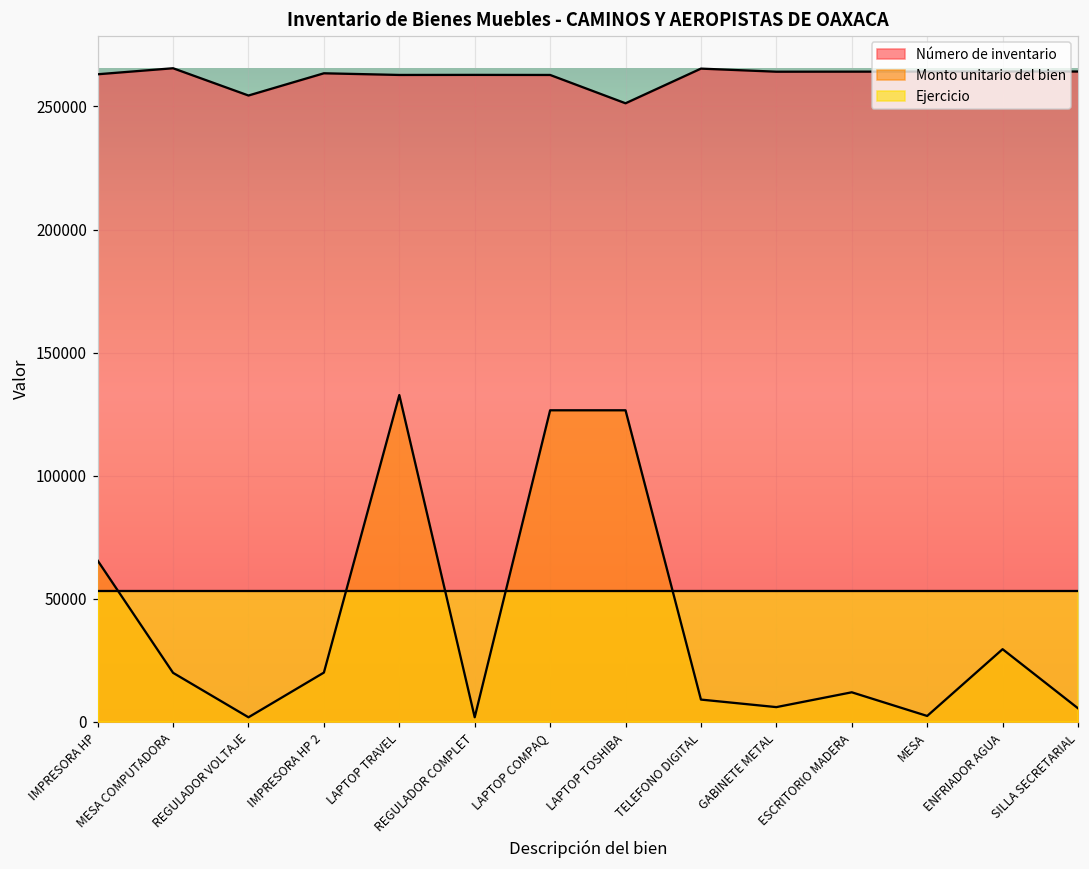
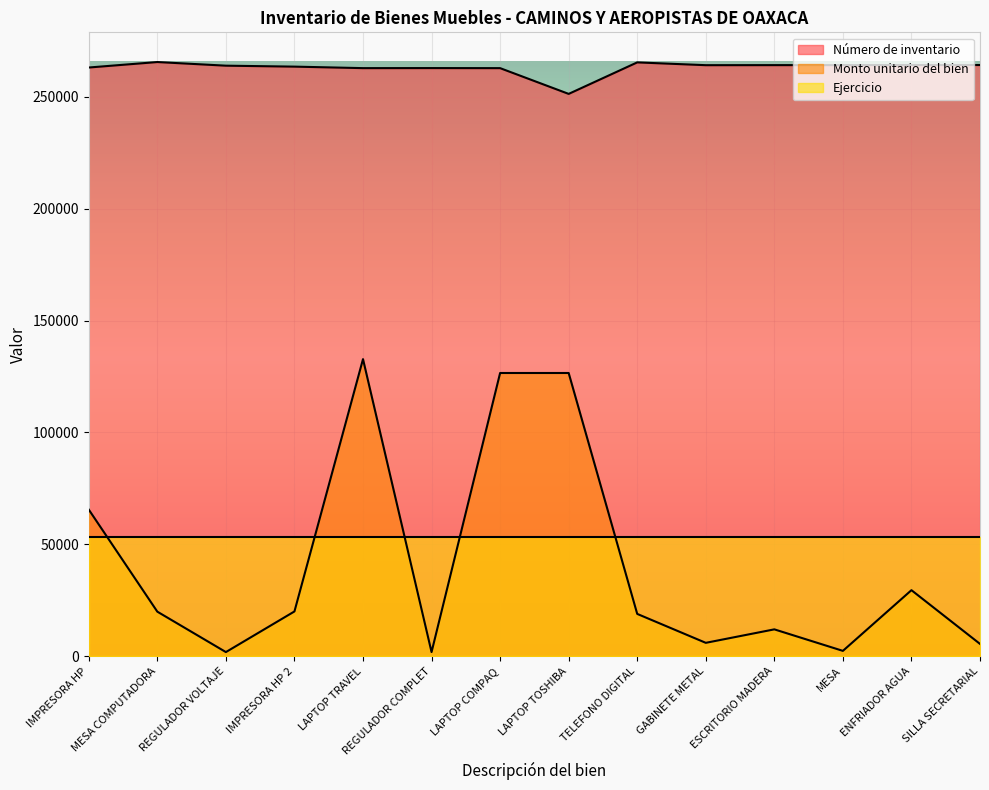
  {
    "Número de inventario": {
      "IMPRESORA HP": 263000,
      "MESA COMPUTADORA": 266000,
-     "REGULADOR VOLTAJE": 254000,
+     "REGULADOR VOLTAJE": 264000,
      "IMPRESORA HP 2": 263000,
      "LAPTOP TRAVEL": 263000,
      "REGULADOR COMPLET": 263000,
      "LAPTOP COMPAQ": 263000,
      "LAPTOP TOSHIBA": 251000,
      "TELEFONO DIGITAL": 265000,
      "GABINETE METAL": 264000,
      "ESCRITORIO MADERA": 264000,
      "SILLA SECRETARIAL": 264000
    },
    "Monto unitario del bien": {
      "IMPRESORA HP": 66000,
      "MESA COMPUTADORA": 20000,
      "REGULADOR VOLTAJE": 2000,
      "IMPRESORA HP 2": 20000,
      "LAPTOP TRAVEL": 133000,
      "REGULADOR COMPLET": 2000,
      "LAPTOP COMPAQ": 127000,
      "LAPTOP TOSHIBA": 127000,
-     "TELEFONO DIGITAL": 9000,
+     "TELEFONO DIGITAL": 19000,
      "GABINETE METAL": 6000,
      "ESCRITORIO MADERA": 12000,
      "MESA": 2000,
      "ENFRIADOR AGUA": 30000,
      "SILLA SECRETARIAL": 6000
    },
    "Ejercicio": {
      "IMPRESORA HP": 53000,
      "MESA COMPUTADORA": 53000,
      "REGULADOR VOLTAJE": 53000,
      "IMPRESORA HP 2": 53000,
      "LAPTOP TRAVEL": 53000,
      "REGULADOR COMPLET": 53000,
      "LAPTOP COMPAQ": 53000,
      "LAPTOP TOSHIBA": 53000,
      "TELEFONO DIGITAL": 53000,
      "GABINETE METAL": 53000,
      "ESCRITORIO MADERA": 53000,
      "MESA": 53000,
      "ENFRIADOR AGUA": 53000,
      "SILLA SECRETARIAL": 53000
    }
  }
